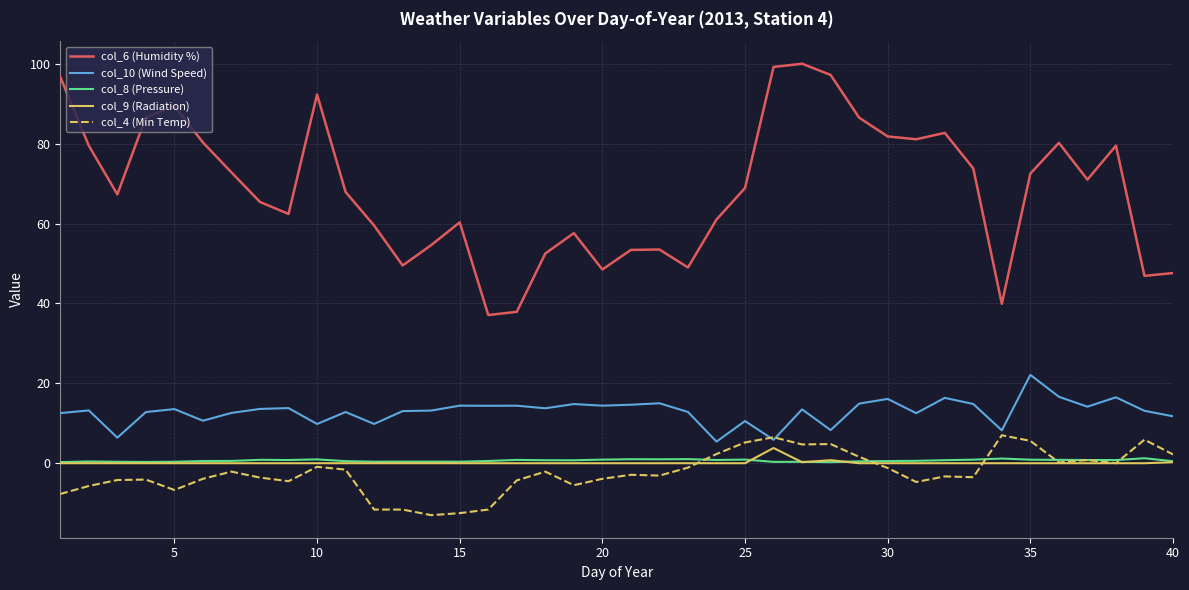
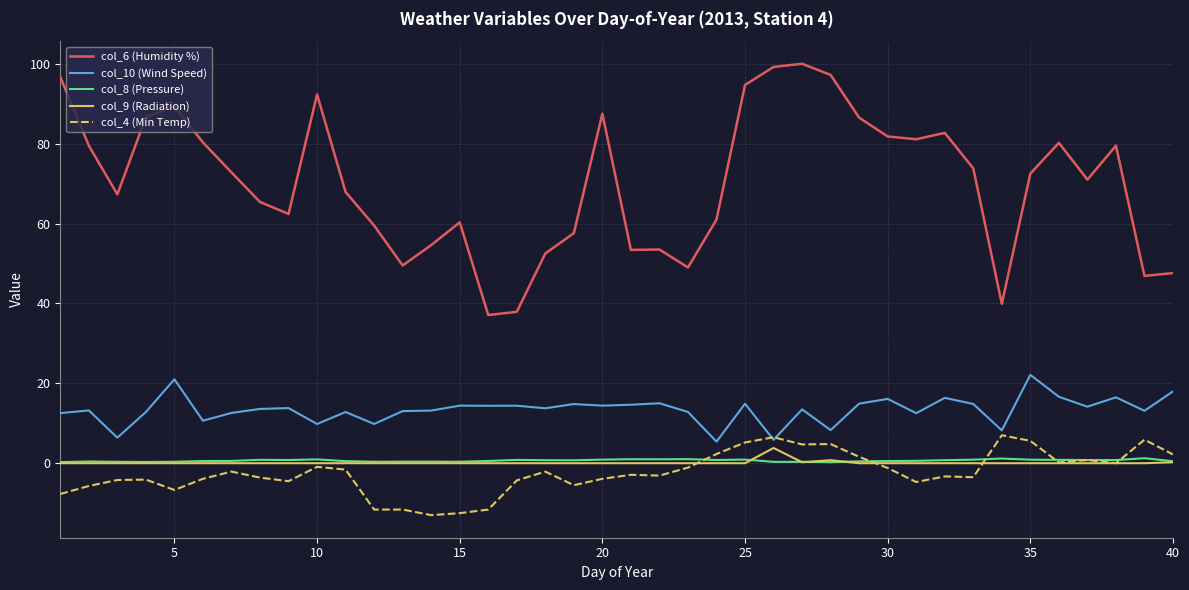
  {
    "col_6 (Humidity %)": {
      "10": 92,
      "15": 60,
-     "20": 49,
-     "25": 69,
+     "20": 88,
+     "25": 95,
      "30": 82,
      "35": 73,
      "40": 48
    },
    "col_10 (Wind Speed)": {
-     "5": 14,
+     "5": 21,
      "10": 10,
      "15": 14,
      "20": 14,
-     "25": 11,
+     "25": 15,
      "30": 16,
      "35": 22,
-     "40": 12
+     "40": 18
    },
    "col_8 (Pressure)": {
      "10": 1,
      "20": 1,
      "25": 1,
      "35": 1
    }
  }
